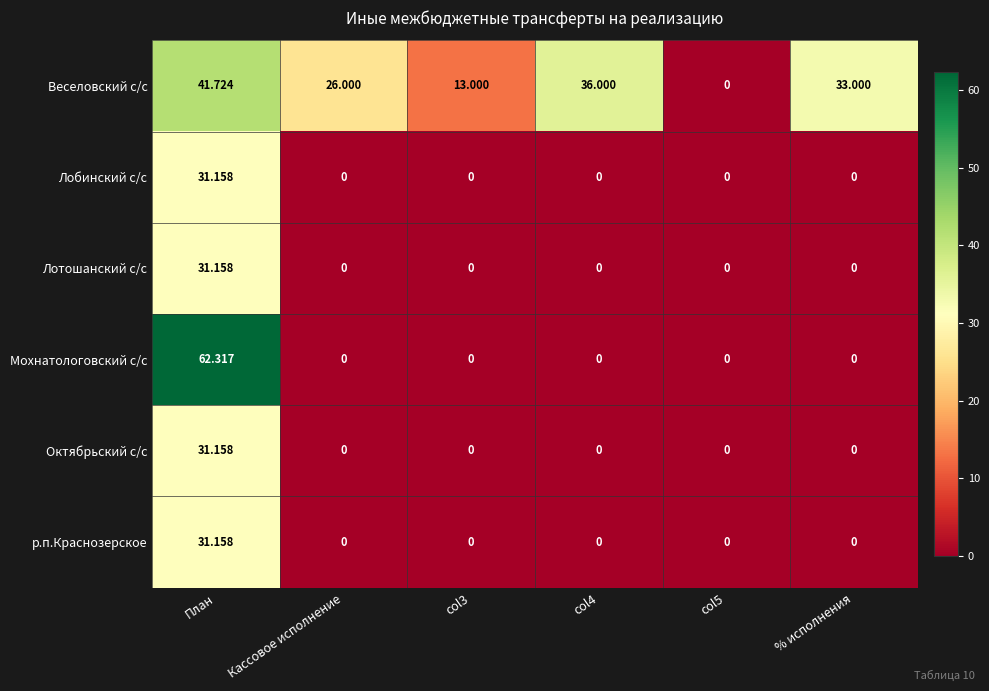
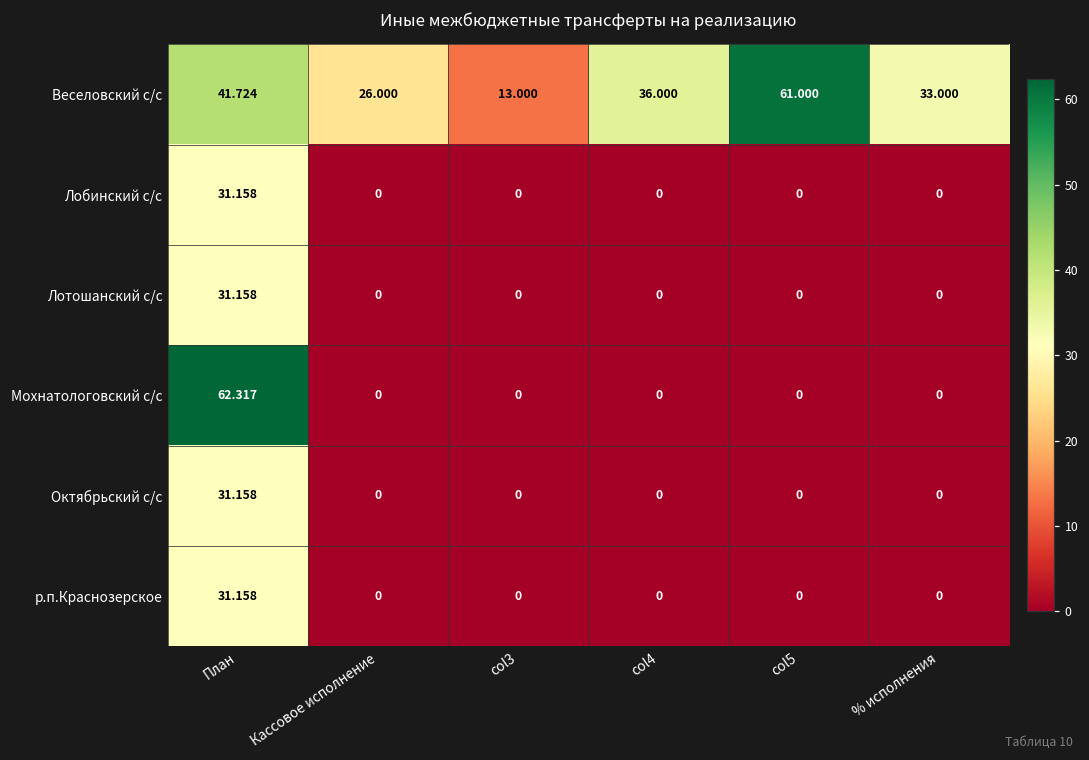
  {
    "Веселовский с/с": {
      "План": 41.724,
      "Кассовое исполнение": 26.000,
      "col3": 13.000,
      "col4": 36.000,
-     "col5": 0,
+     "col5": 61.000,
      "% исполнения": 33.000
    },
    "Лобинский с/с": {
      "План": 31.158,
      "Кассовое исполнение": 0,
      "col3": 0,
      "col4": 0,
      "col5": 0,
      "% исполнения": 0
    },
    "Лотошанский с/с": {
      "План": 31.158,
      "Кассовое исполнение": 0,
      "col3": 0,
      "col4": 0,
      "col5": 0,
      "% исполнения": 0
    },
    "Мохнатологовский с/с": {
      "План": 62.317,
      "Кассовое исполнение": 0,
      "col3": 0,
      "col4": 0,
      "col5": 0,
      "% исполнения": 0
    },
    "Октябрьский с/с": {
      "План": 31.158,
      "Кассовое исполнение": 0,
      "col3": 0,
      "col4": 0,
      "col5": 0,
      "% исполнения": 0
    },
    "р.п.Краснозерское": {
      "План": 31.158,
      "Кассовое исполнение": 0,
      "col3": 0,
      "col4": 0,
      "col5": 0,
      "% исполнения": 0
    }
  }
